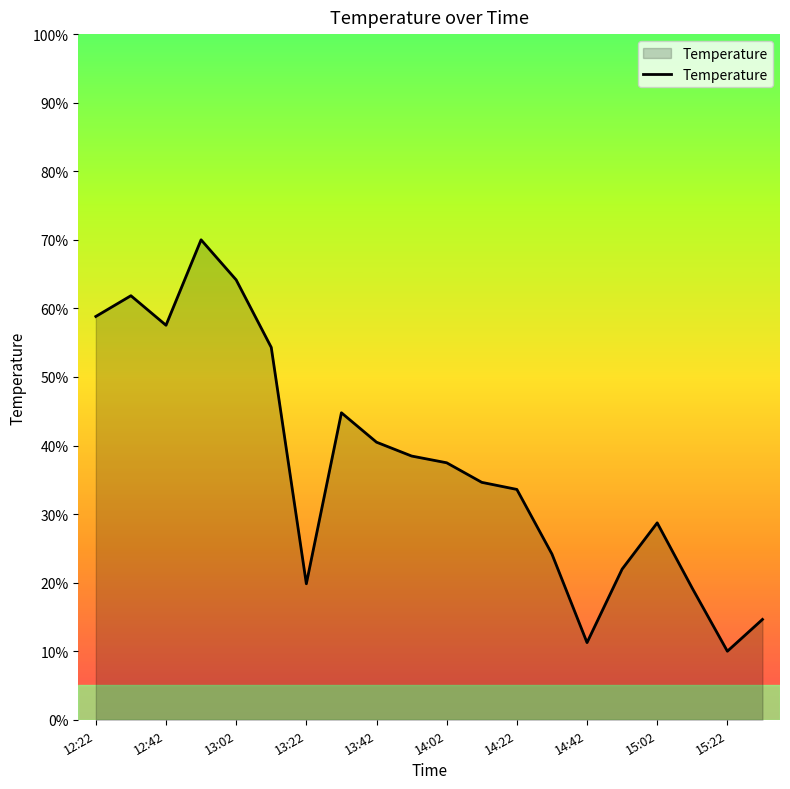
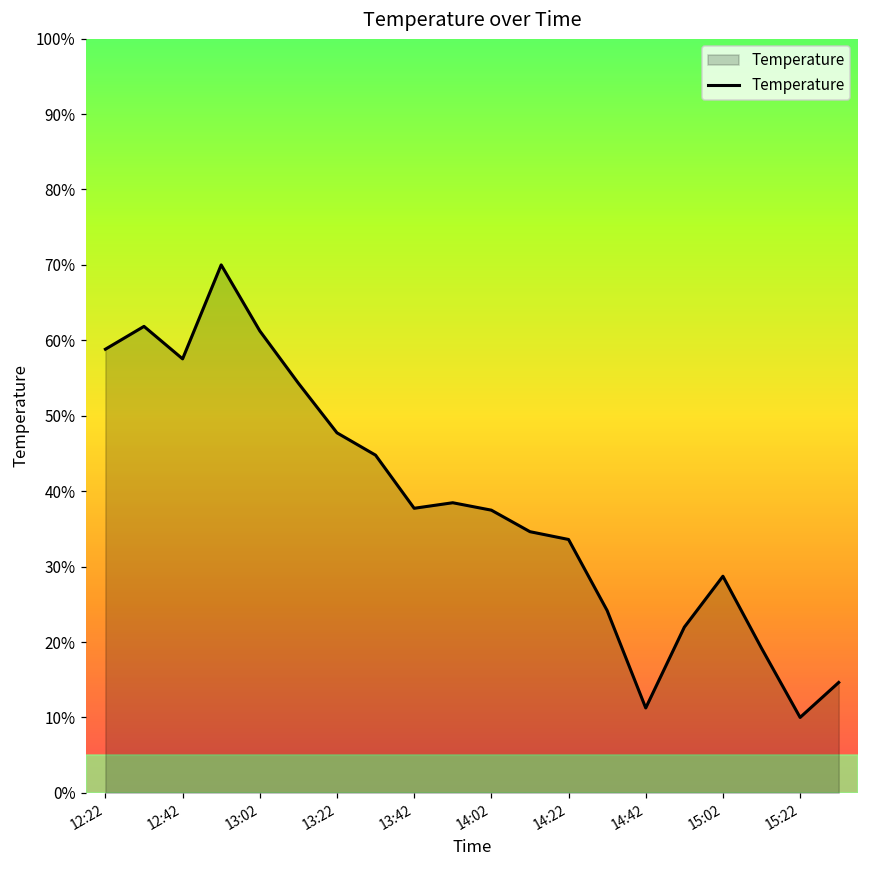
  {
    "12:22": "59%",
    "12:42": "58%",
-   "13:02": "64%",
-   "13:22": "20%",
-   "13:42": "40%",
+   "13:02": "61%",
+   "13:22": "48%",
+   "13:42": "38%",
    "14:02": "37%",
    "14:22": "34%",
    "14:42": "11%",
    "15:02": "29%",
    "15:22": "10%"
  }
